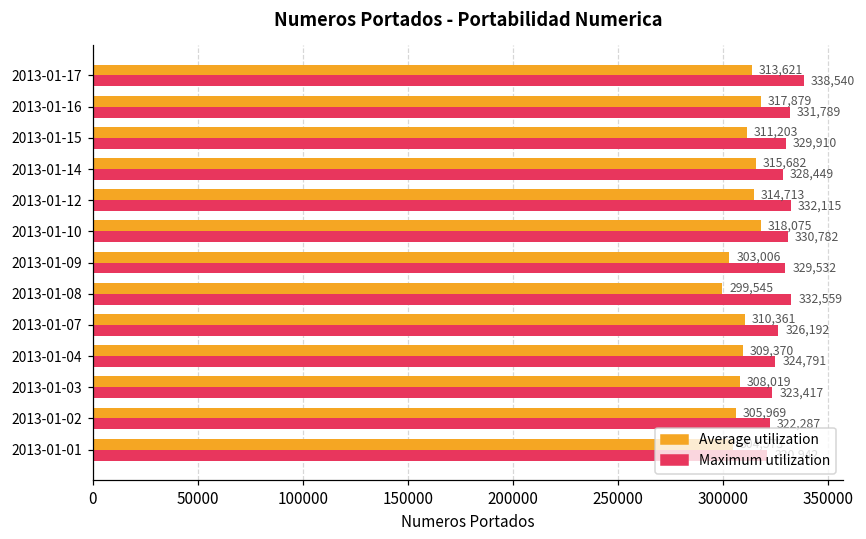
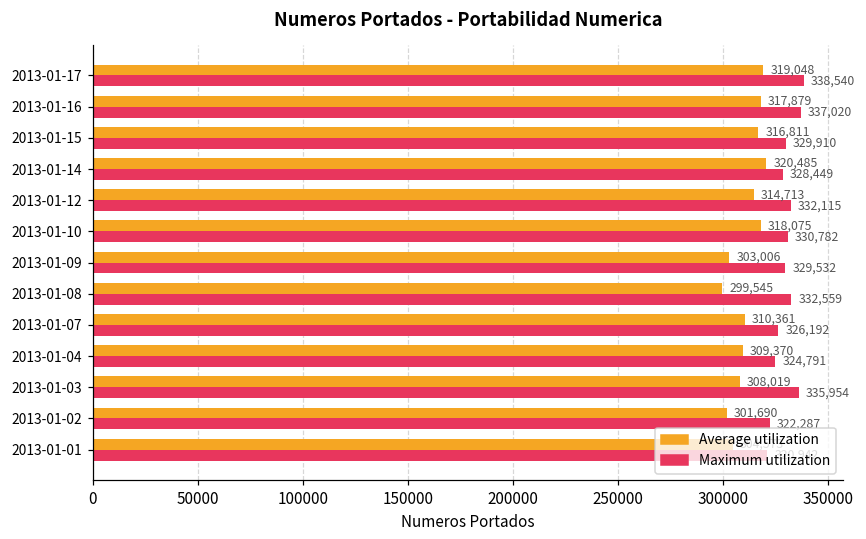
  {
    "Average utilization": {
-     "2013-01-17": "313,621",
+     "2013-01-17": "319,048",
      "2013-01-16": "317,879",
-     "2013-01-15": "311,203",
-     "2013-01-14": "315,682",
+     "2013-01-15": "316,811",
+     "2013-01-14": "320,485",
      "2013-01-12": "314,713",
      "2013-01-10": "318,075",
      "2013-01-09": "303,006",
      "2013-01-08": "299,545",
      "2013-01-07": "310,361",
      "2013-01-04": "309,370",
      "2013-01-03": "308,019",
-     "2013-01-02": "305,969"
+     "2013-01-02": "301,690"
    },
    "Maximum utilization": {
      "2013-01-17": "338,540",
-     "2013-01-16": "331,789",
+     "2013-01-16": "337,020",
      "2013-01-15": "329,910",
      "2013-01-14": "328,449",
      "2013-01-12": "332,115",
      "2013-01-10": "330,782",
      "2013-01-09": "329,532",
      "2013-01-08": "332,559",
      "2013-01-07": "326,192",
      "2013-01-04": "324,791",
-     "2013-01-03": "323,417"
+     "2013-01-03": "335,954"
    }
  }
